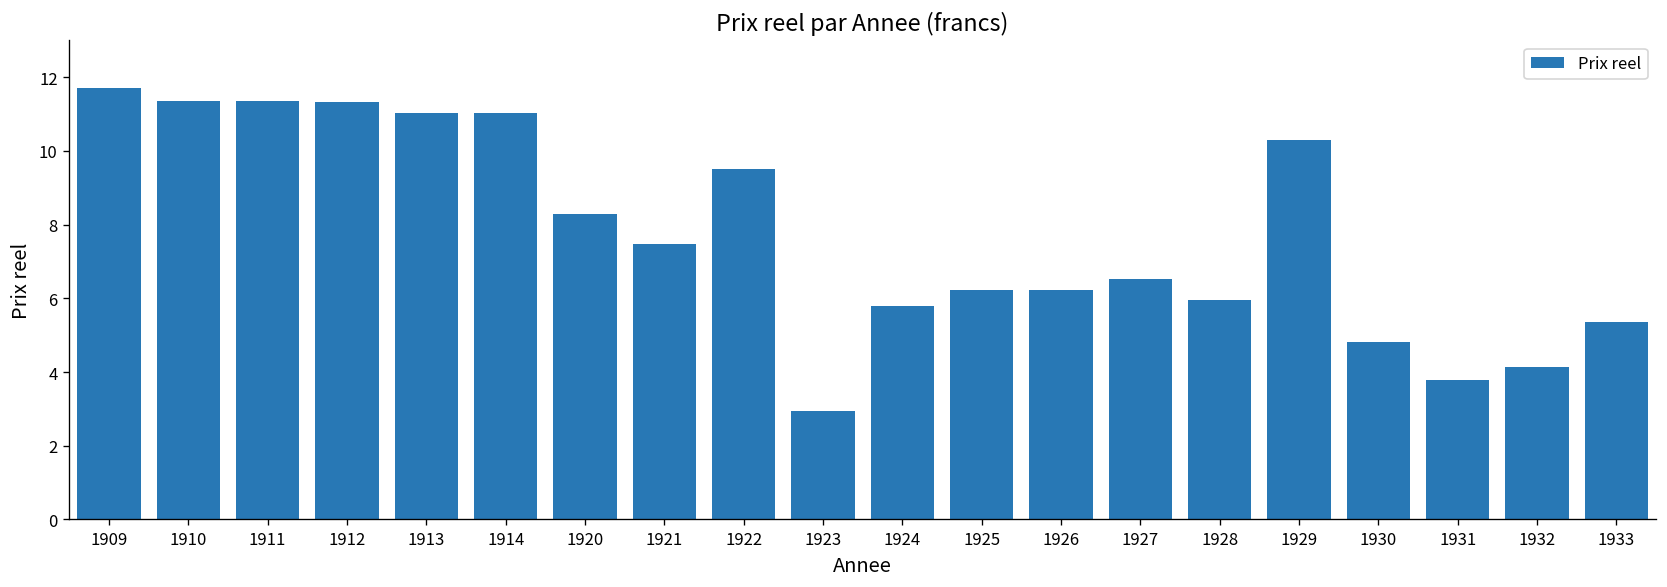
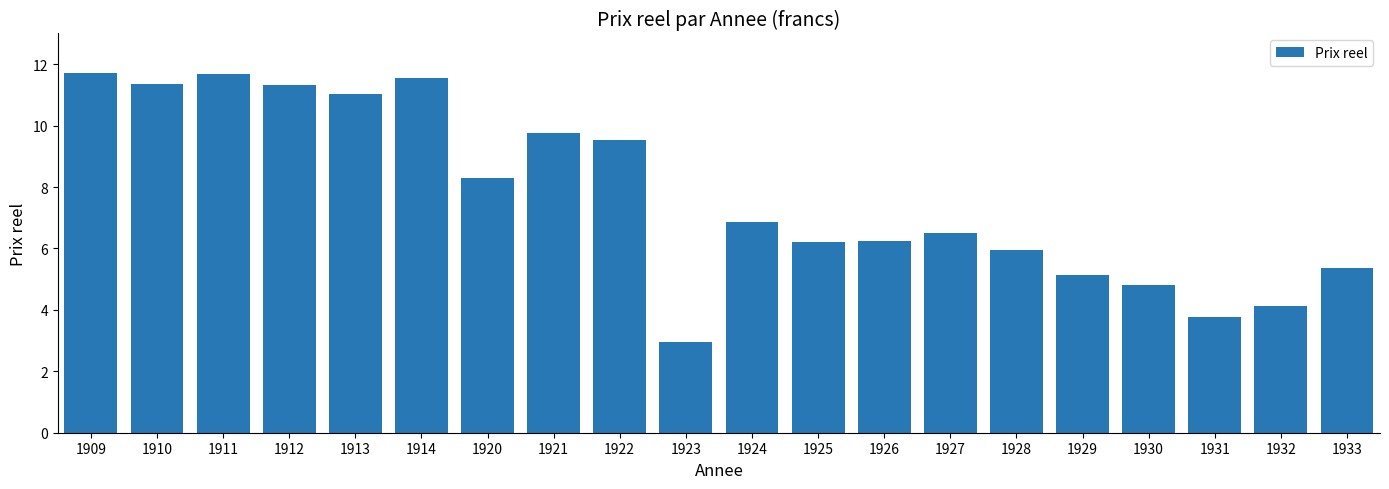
  {
    "1909": 11.7,
    "1910": 11.4,
-   "1911": 11.4,
+   "1911": 11.7,
    "1912": 11.3,
    "1913": 11.0,
-   "1914": 11.0,
+   "1914": 11.5,
    "1920": 8.3,
-   "1921": 7.5,
+   "1921": 9.8,
    "1922": 9.5,
    "1923": 2.9,
-   "1924": 5.8,
+   "1924": 6.9,
    "1925": 6.2,
    "1926": 6.2,
    "1927": 6.5,
    "1928": 6.0,
-   "1929": 10.3,
+   "1929": 5.1,
    "1930": 4.8,
    "1931": 3.8,
    "1932": 4.1,
    "1933": 5.4
  }
